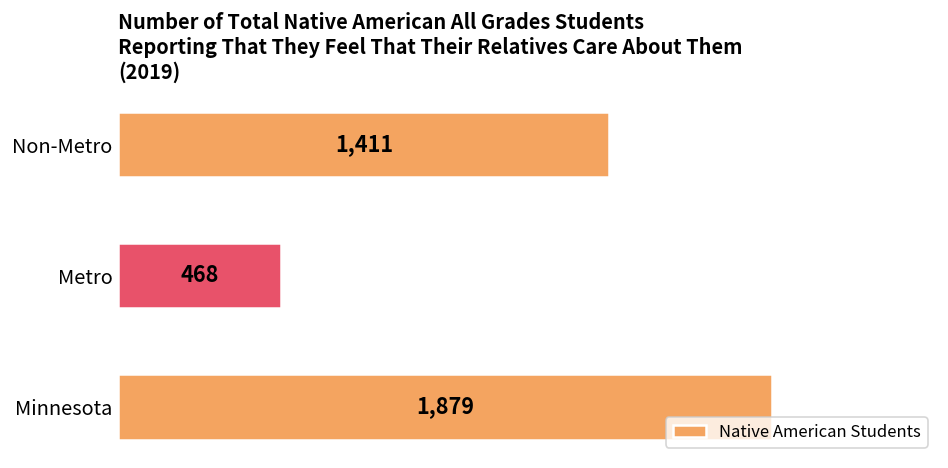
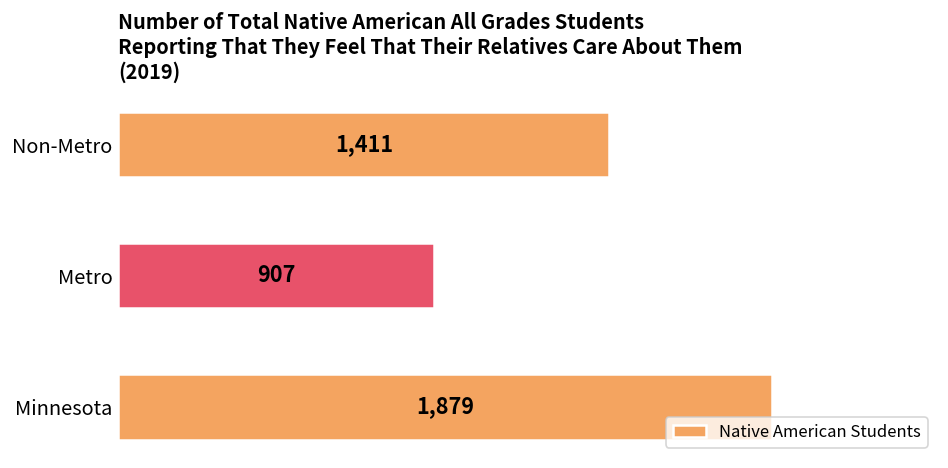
  {
    "Non-Metro": "1,411",
-   "Metro": "468",
+   "Metro": "907",
    "Minnesota": "1,879"
  }
